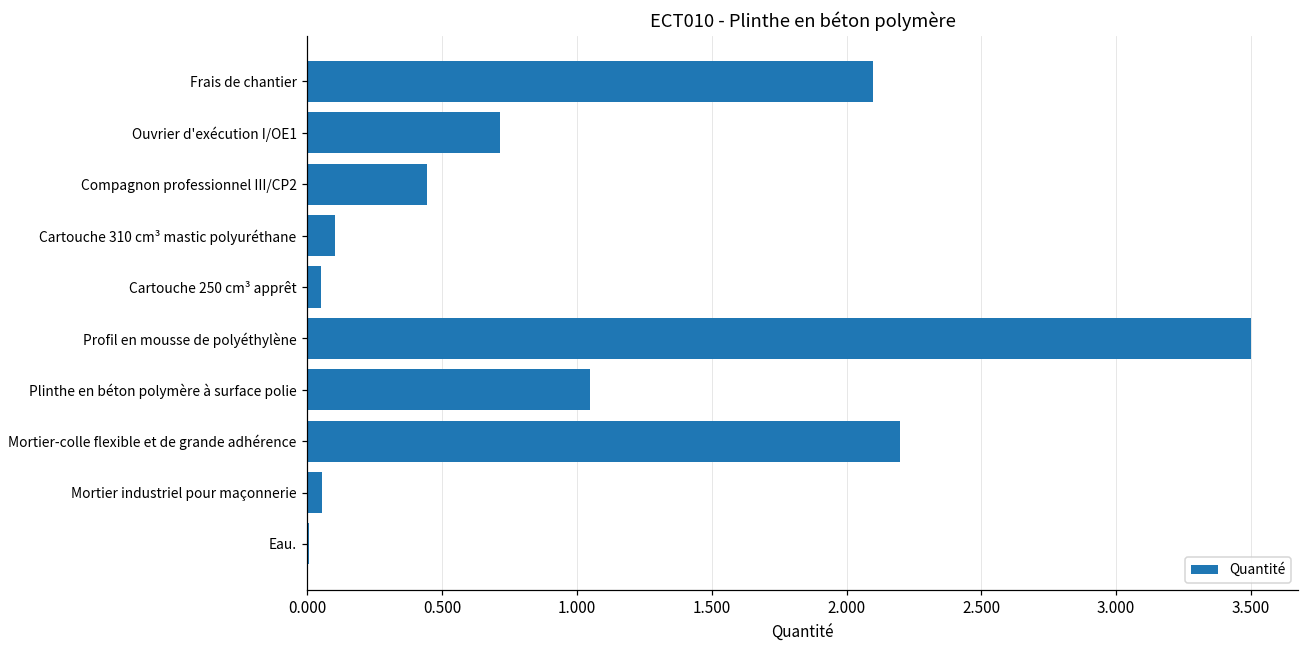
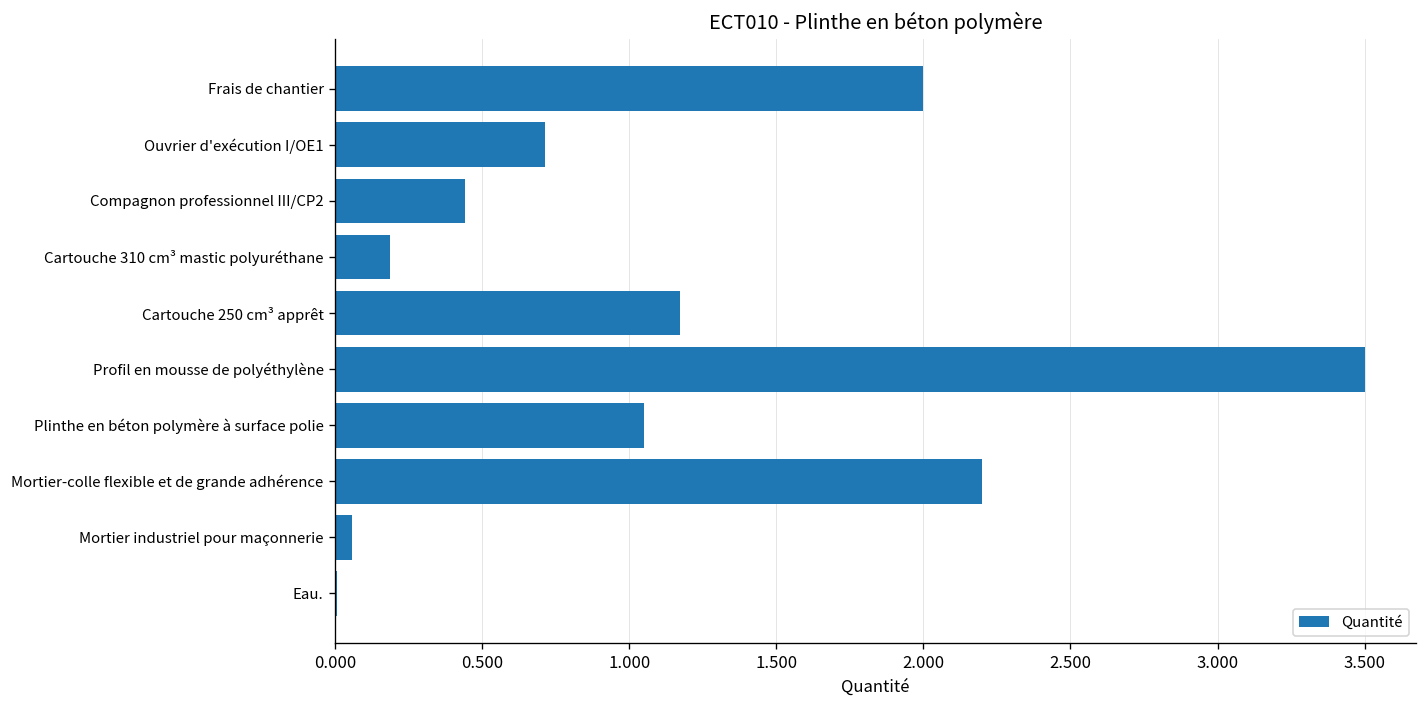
  {
-   "Frais de chantier": 2.1,
+   "Frais de chantier": 2.0,
    "Ouvrier d'exécution I/OE1": 0.71,
    "Compagnon professionnel III/CP2": 0.44,
-   "Cartouche 310 cm³ mastic polyuréthane": 0.10,
-   "Cartouche 250 cm³ apprêt": 0.05,
+   "Cartouche 310 cm³ mastic polyuréthane": 0.19,
+   "Cartouche 250 cm³ apprêt": 1.17,
    "Profil en mousse de polyéthylène": 3.50,
    "Plinthe en béton polymère à surface polie": 1.05,
    "Mortier-colle flexible et de grande adhérence": 2.20,
    "Mortier industriel pour maçonnerie": 0.06
  }
